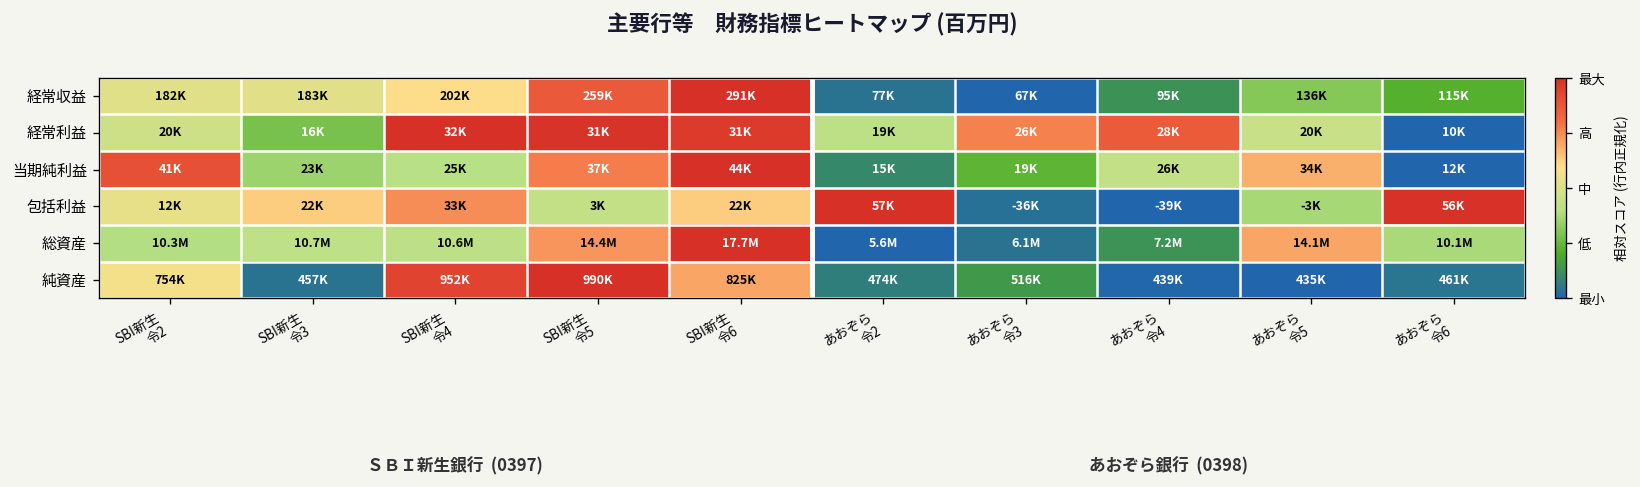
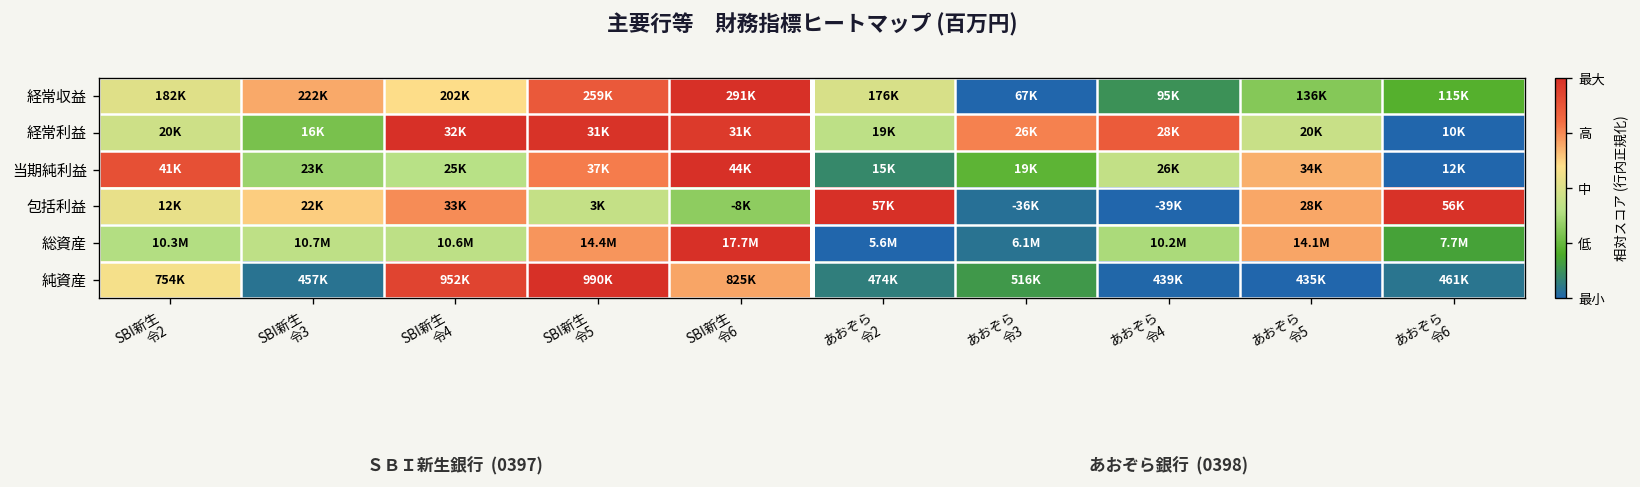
  {
    "経常収益": {
      "SBI新生 令2": "182K",
-     "SBI新生 令3": "183K",
+     "SBI新生 令3": "222K",
      "SBI新生 令4": "202K",
      "SBI新生 令5": "259K",
      "SBI新生 令6": "291K",
-     "あおぞら 令2": "77K",
+     "あおぞら 令2": "176K",
      "あおぞら 令3": "67K",
      "あおぞら 令4": "95K",
      "あおぞら 令5": "136K",
      "あおぞら 令6": "115K"
    },
    "経常利益": {
      "SBI新生 令2": "20K",
      "SBI新生 令3": "16K",
      "SBI新生 令4": "32K",
      "SBI新生 令5": "31K",
      "SBI新生 令6": "31K",
      "あおぞら 令2": "19K",
      "あおぞら 令3": "26K",
      "あおぞら 令4": "28K",
      "あおぞら 令5": "20K",
      "あおぞら 令6": "10K"
    },
    "当期純利益": {
      "SBI新生 令2": "41K",
      "SBI新生 令3": "23K",
      "SBI新生 令4": "25K",
      "SBI新生 令5": "37K",
      "SBI新生 令6": "44K",
      "あおぞら 令2": "15K",
      "あおぞら 令3": "19K",
      "あおぞら 令4": "26K",
      "あおぞら 令5": "34K",
      "あおぞら 令6": "12K"
    },
    "包括利益": {
      "SBI新生 令2": "12K",
      "SBI新生 令3": "22K",
      "SBI新生 令4": "33K",
      "SBI新生 令5": "3K",
-     "SBI新生 令6": "22K",
+     "SBI新生 令6": "-8K",
      "あおぞら 令2": "57K",
      "あおぞら 令3": "-36K",
      "あおぞら 令4": "-39K",
-     "あおぞら 令5": "-3K",
+     "あおぞら 令5": "28K",
      "あおぞら 令6": "56K"
    },
    "総資産": {
      "SBI新生 令2": "10.3M",
      "SBI新生 令3": "10.7M",
      "SBI新生 令4": "10.6M",
      "SBI新生 令5": "14.4M",
      "SBI新生 令6": "17.7M",
      "あおぞら 令2": "5.6M",
      "あおぞら 令3": "6.1M",
-     "あおぞら 令4": "7.2M",
+     "あおぞら 令4": "10.2M",
      "あおぞら 令5": "14.1M",
-     "あおぞら 令6": "10.1M"
+     "あおぞら 令6": "7.7M"
    },
    "純資産": {
      "SBI新生 令2": "754K",
      "SBI新生 令3": "457K",
      "SBI新生 令4": "952K",
      "SBI新生 令5": "990K",
      "SBI新生 令6": "825K",
      "あおぞら 令2": "474K",
      "あおぞら 令3": "516K",
      "あおぞら 令4": "439K",
      "あおぞら 令5": "435K",
      "あおぞら 令6": "461K"
    }
  }
